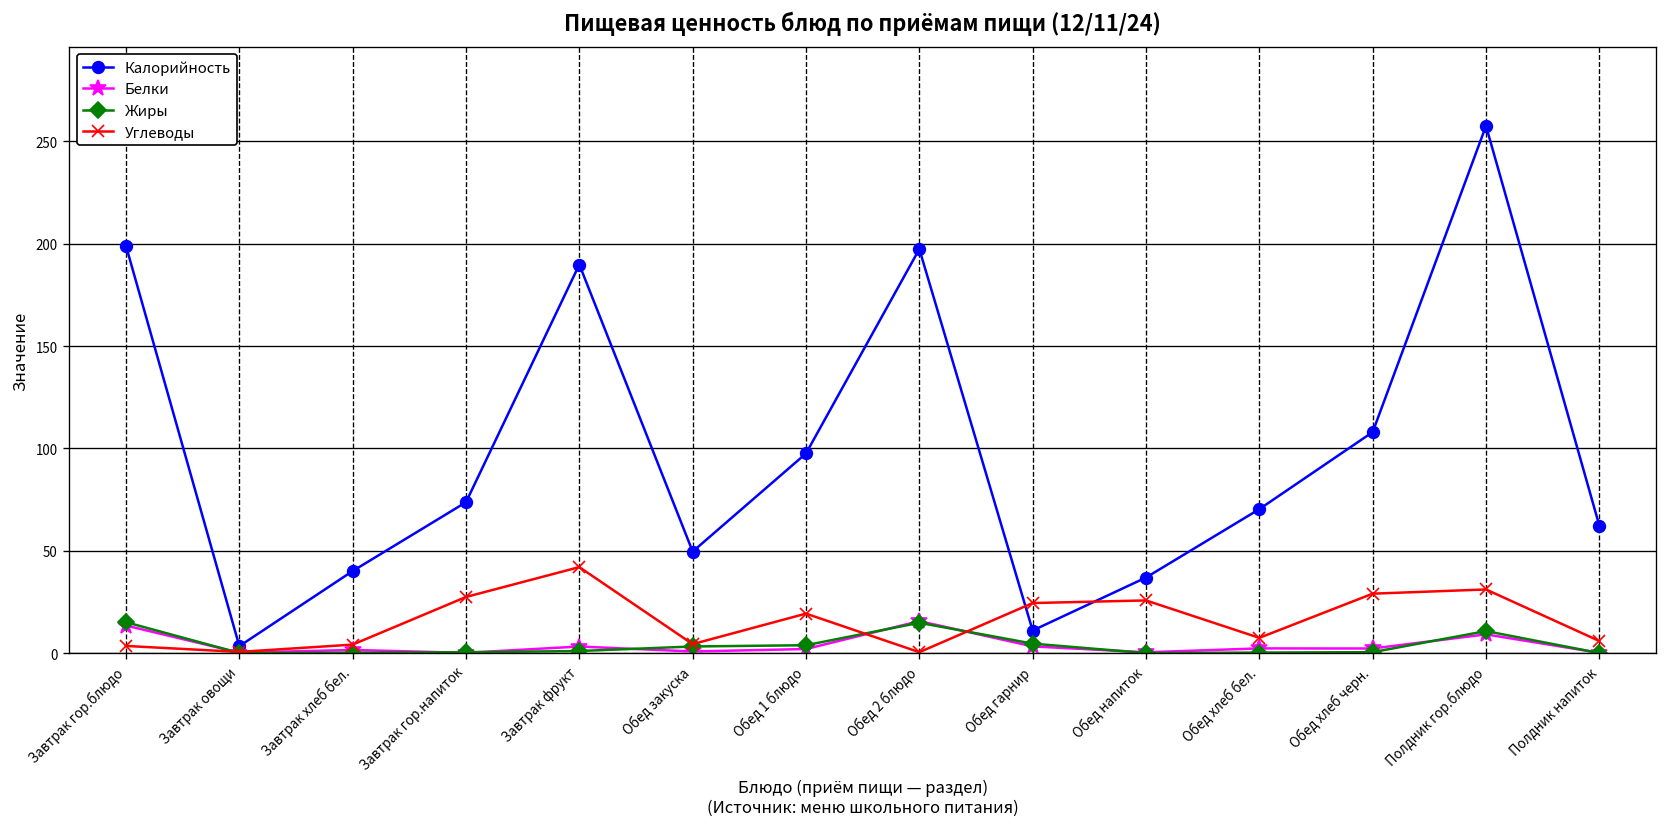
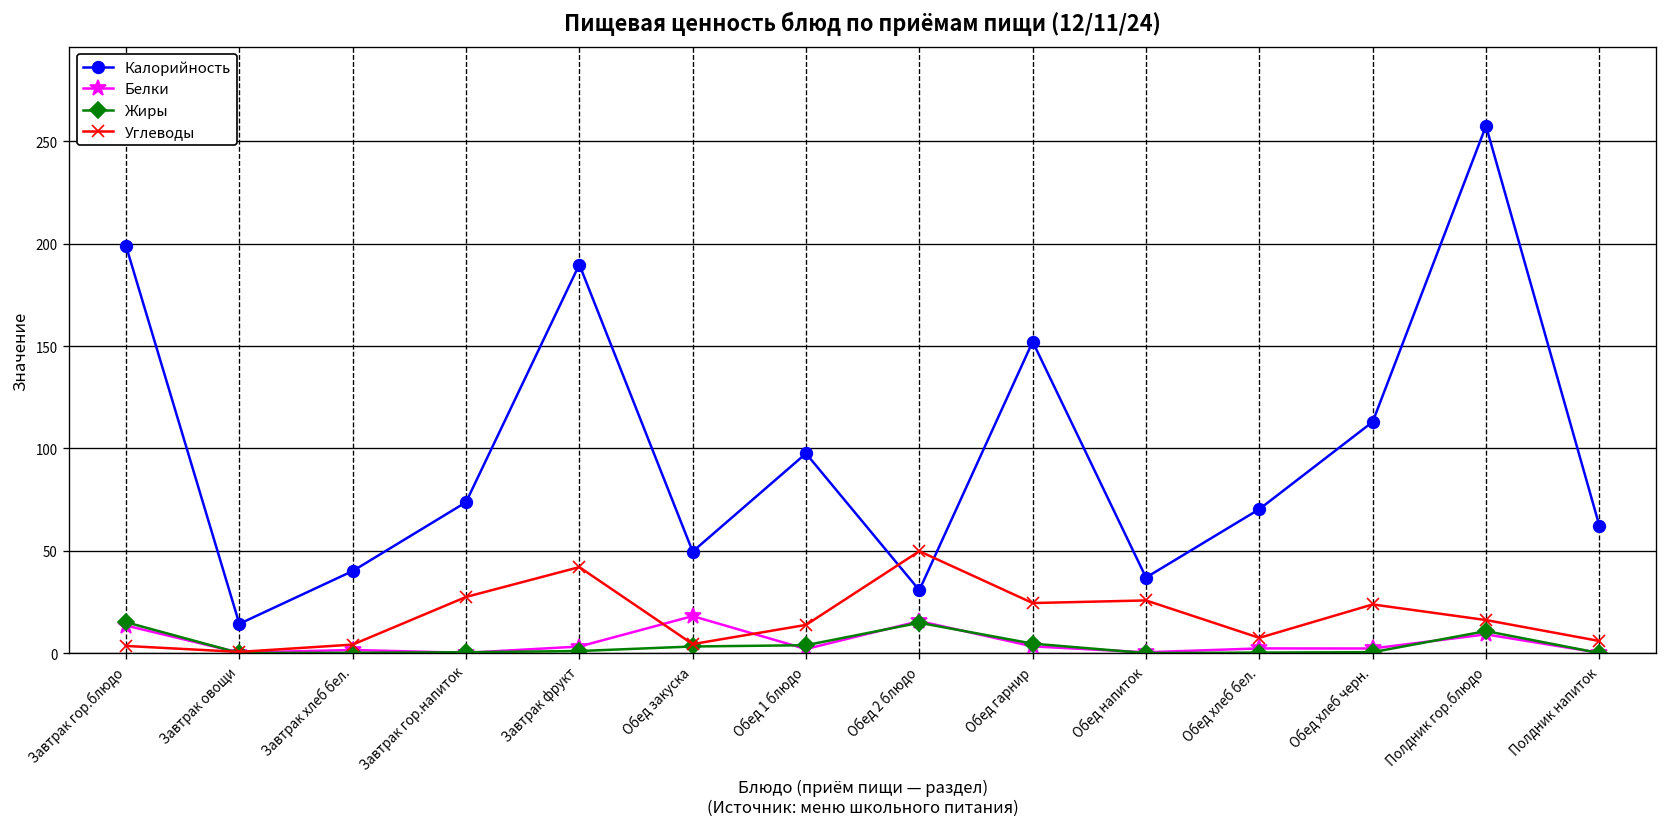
  {
    "Калорийность": {
      "Завтрак гор.блюдо": 199,
-     "Завтрак овощи": 3,
+     "Завтрак овощи": 14,
      "Завтрак хлеб бел.": 40,
      "Завтрак гор.напиток": 74,
      "Завтрак фрукт": 190,
      "Обед закуска": 50,
      "Обед 1 блюдо": 98,
-     "Обед 2 блюдо": 197,
-     "Обед гарнир": 11,
+     "Обед 2 блюдо": 31,
+     "Обед гарнир": 152,
      "Обед напиток": 37,
      "Обед хлеб бел.": 70,
-     "Обед хлеб черн.": 108,
+     "Обед хлеб черн.": 113,
      "Полдник гор.блюдо": 258,
      "Полдник напиток": 62
    },
    "Белки": {
      "Завтрак гор.блюдо": 13,
      "Завтрак фрукт": 3,
-     "Обед закуска": 1,
+     "Обед закуска": 18,
      "Обед 1 блюдо": 2,
      "Обед хлеб бел.": 2,
      "Обед хлеб черн.": 2,
      "Полдник гор.блюдо": 9
    },
    "Жиры": {
      "Завтрак гор.блюдо": 15,
      "Завтрак фрукт": 1,
      "Обед 1 блюдо": 4,
      "Обед хлеб бел.": 0,
      "Обед хлеб черн.": 0,
      "Полдник гор.блюдо": 11
    },
    "Углеводы": {
      "Завтрак гор.блюдо": 3,
      "Завтрак хлеб бел.": 4,
      "Завтрак гор.напиток": 27,
      "Завтрак фрукт": 42,
-     "Обед 1 блюдо": 19,
-     "Обед 2 блюдо": 0,
+     "Обед 1 блюдо": 14,
+     "Обед 2 блюдо": 50,
      "Обед гарнир": 24,
      "Обед напиток": 26,
      "Обед хлеб бел.": 7,
-     "Обед хлеб черн.": 29,
-     "Полдник гор.блюдо": 31,
+     "Обед хлеб черн.": 24,
+     "Полдник гор.блюдо": 16,
      "Полдник напиток": 6
    }
  }
